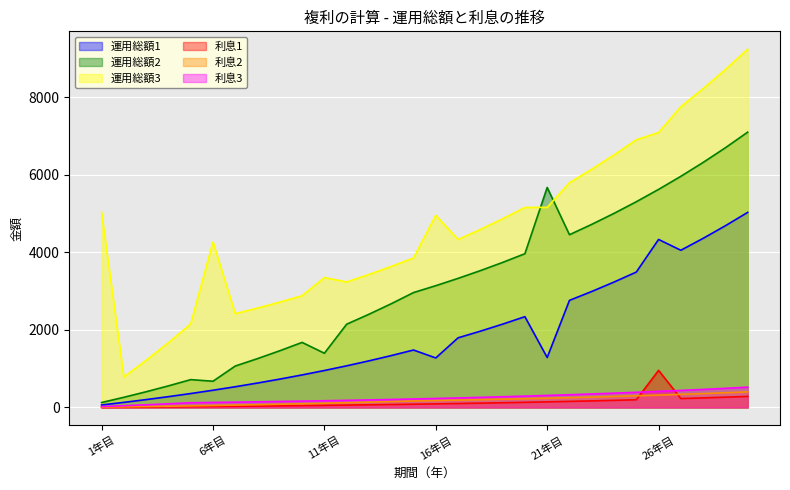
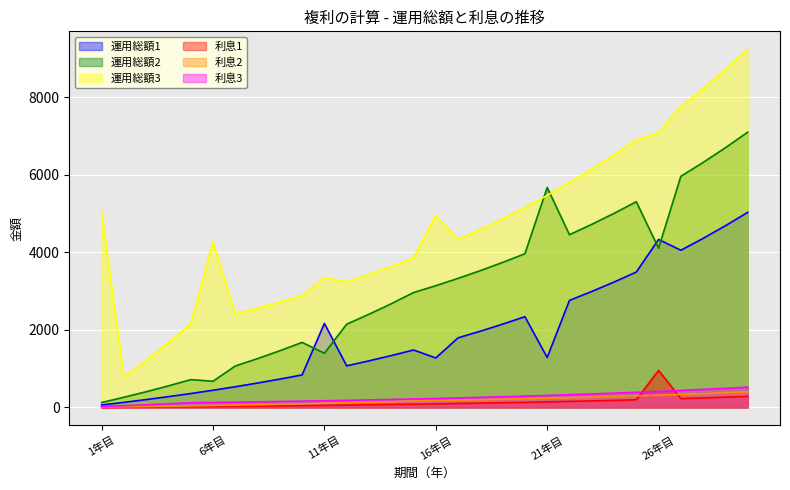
  {
    "運用総額1": {
      "6年目": 400,
-     "11年目": 1000,
+     "11年目": 2200,
      "16年目": 1300,
      "21年目": 1300,
      "26年目": 4300
    },
    "運用総額2": {
      "6年目": 700,
      "11年目": 1400,
      "16年目": 3100,
      "21年目": 5700,
-     "26年目": 5600
+     "26年目": 4100
    },
    "運用総額3": {
      "1年目": 5000,
      "6年目": 4300,
      "11年目": 3300,
      "16年目": 5000,
-     "21年目": 5200,
+     "21年目": 5500,
      "26年目": 7100
    },
    "利息1": {
      "16年目": 100,
      "21年目": 100,
      "26年目": 1000
    },
    "利息2": {
      "21年目": 200,
      "26年目": 300
    },
    "利息3": {
      "6年目": 100,
      "21年目": 300,
      "26年目": 400
    }
  }
